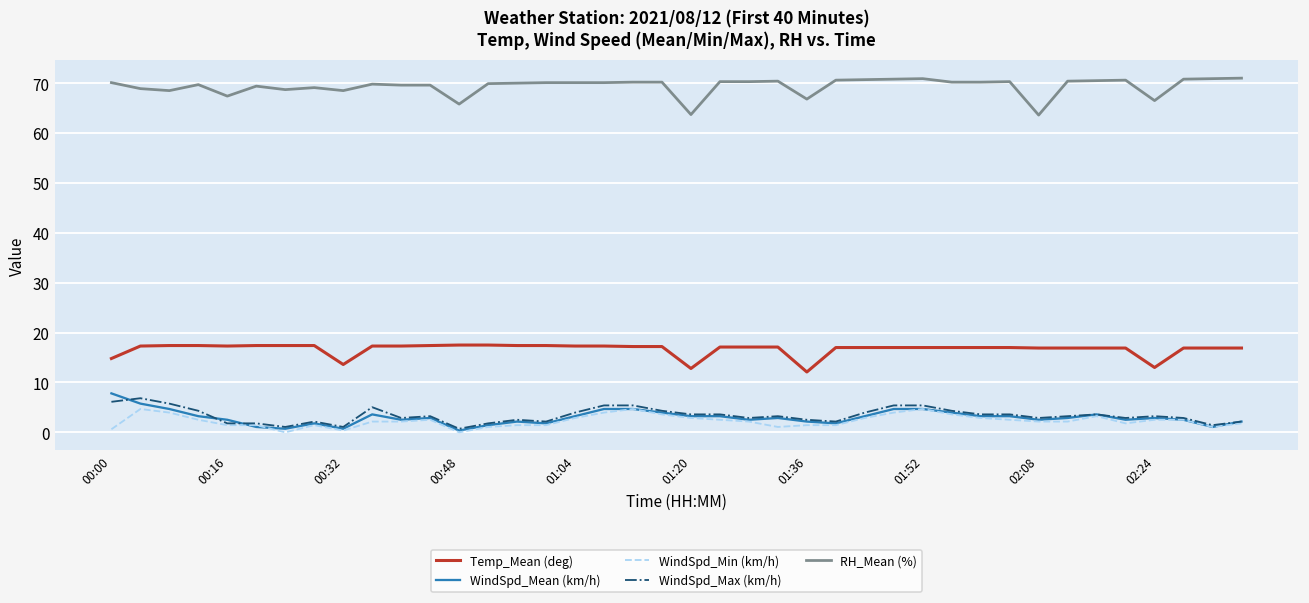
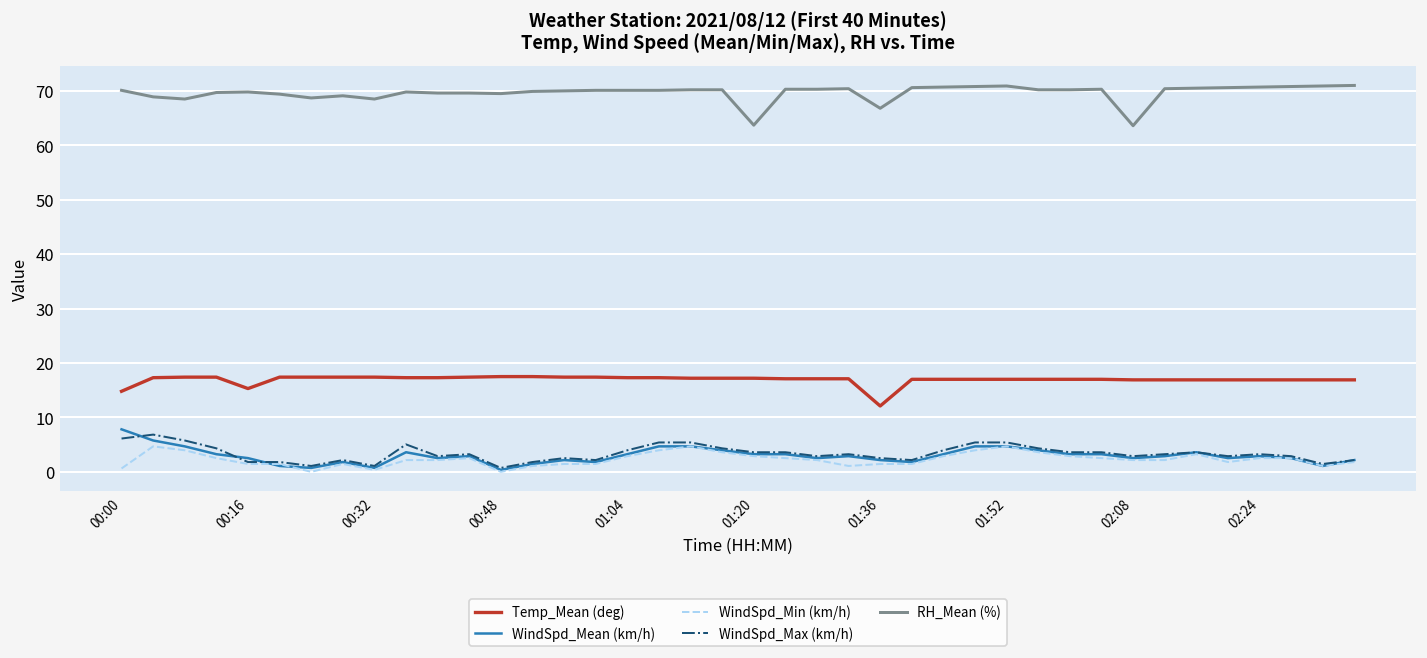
  {
    "Temp_Mean (deg)": {
      "00:00": 15,
-     "00:16": 17,
-     "00:32": 14,
+     "00:16": 15,
+     "00:32": 17,
      "00:48": 18,
      "01:04": 17,
-     "01:20": 13,
+     "01:20": 17,
      "01:36": 12,
      "01:52": 17,
      "02:08": 17,
-     "02:24": 13
+     "02:24": 17
    },
    "WindSpd_Mean (km/h)": {
      "00:00": 8,
      "00:16": 3
    },
    "WindSpd_Min (km/h)": {
      "00:00": 1,
      "01:36": 1
    },
    "WindSpd_Max (km/h)": {
      "00:00": 6,
      "01:04": 4,
      "01:52": 5
    },
    "RH_Mean (%)": {
      "00:00": 70,
-     "00:16": 67,
+     "00:16": 70,
      "00:32": 69,
-     "00:48": 66,
+     "00:48": 70,
      "01:04": 70,
      "01:20": 64,
      "01:36": 67,
      "01:52": 71,
      "02:08": 64,
-     "02:24": 67
+     "02:24": 71
    }
  }
